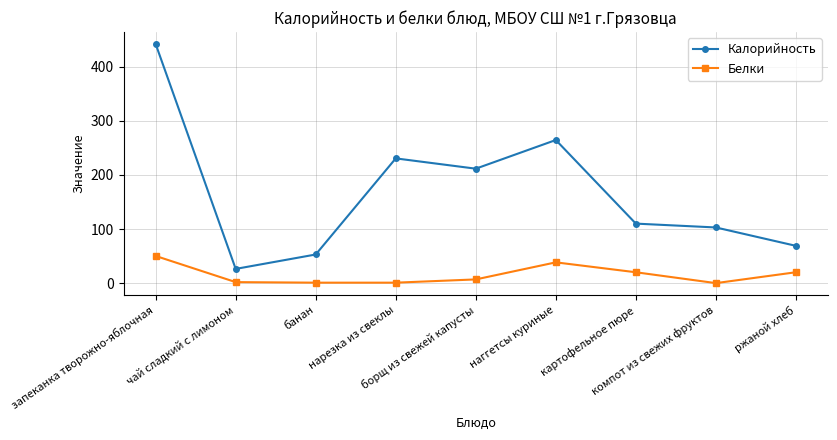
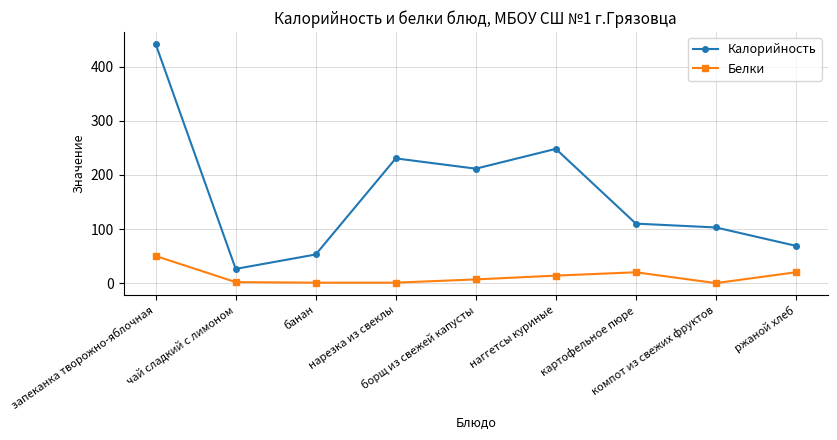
  {
    "Калорийность": {
      "запеканка творожно-яблочная": 440,
      "чай сладкий с лимоном": 30,
      "банан": 50,
      "нарезка из свеклы": 230,
      "борщ из свежей капусты": 210,
-     "наггетсы куриные": 260,
+     "наггетсы куриные": 250,
      "картофельное пюре": 110,
      "компот из свежих фруктов": 100,
      "ржаной хлеб": 70
    },
    "Белки": {
      "запеканка творожно-яблочная": 50,
      "чай сладкий с лимоном": 0,
      "банан": 0,
      "нарезка из свеклы": 0,
      "борщ из свежей капусты": 10,
-     "наггетсы куриные": 40,
+     "наггетсы куриные": 10,
      "картофельное пюре": 20,
      "компот из свежих фруктов": 0,
      "ржаной хлеб": 20
    }
  }
